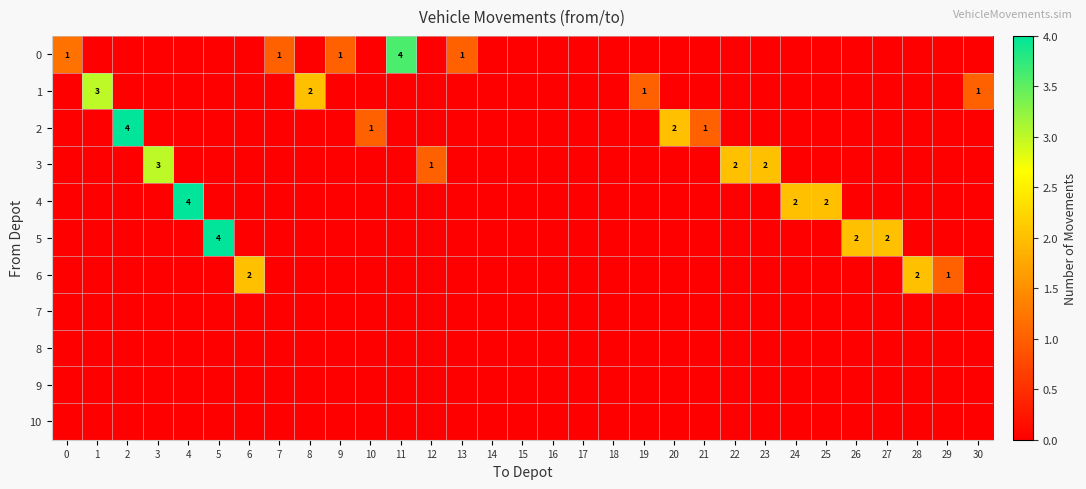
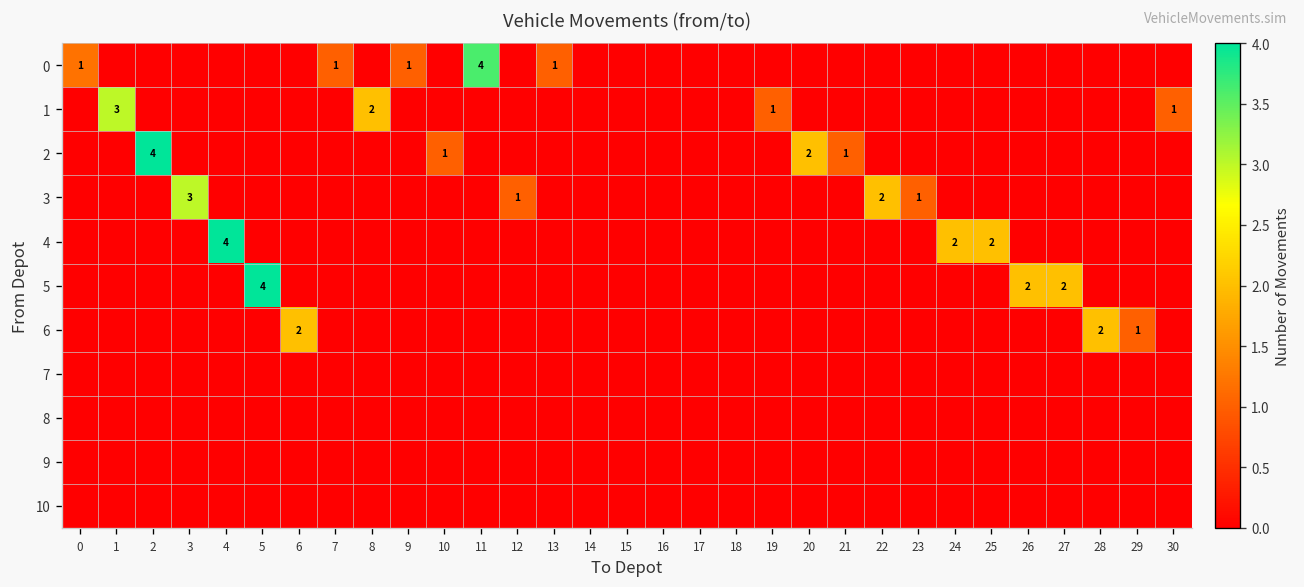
  {
    "0": {
      "0": 1,
      "7": 1,
      "9": 1,
      "11": 4,
      "13": 1
    },
    "1": {
      "1": 3,
      "8": 2,
      "19": 1,
      "30": 1
    },
    "2": {
      "2": 4,
      "10": 1,
      "20": 2,
      "21": 1
    },
    "3": {
      "3": 3,
      "12": 1,
      "22": 2,
-     "23": 2
+     "23": 1
    },
    "4": {
      "4": 4,
      "24": 2,
      "25": 2
    },
    "5": {
      "5": 4,
      "26": 2,
      "27": 2
    },
    "6": {
      "6": 2,
      "28": 2,
      "29": 1
    }
  }
